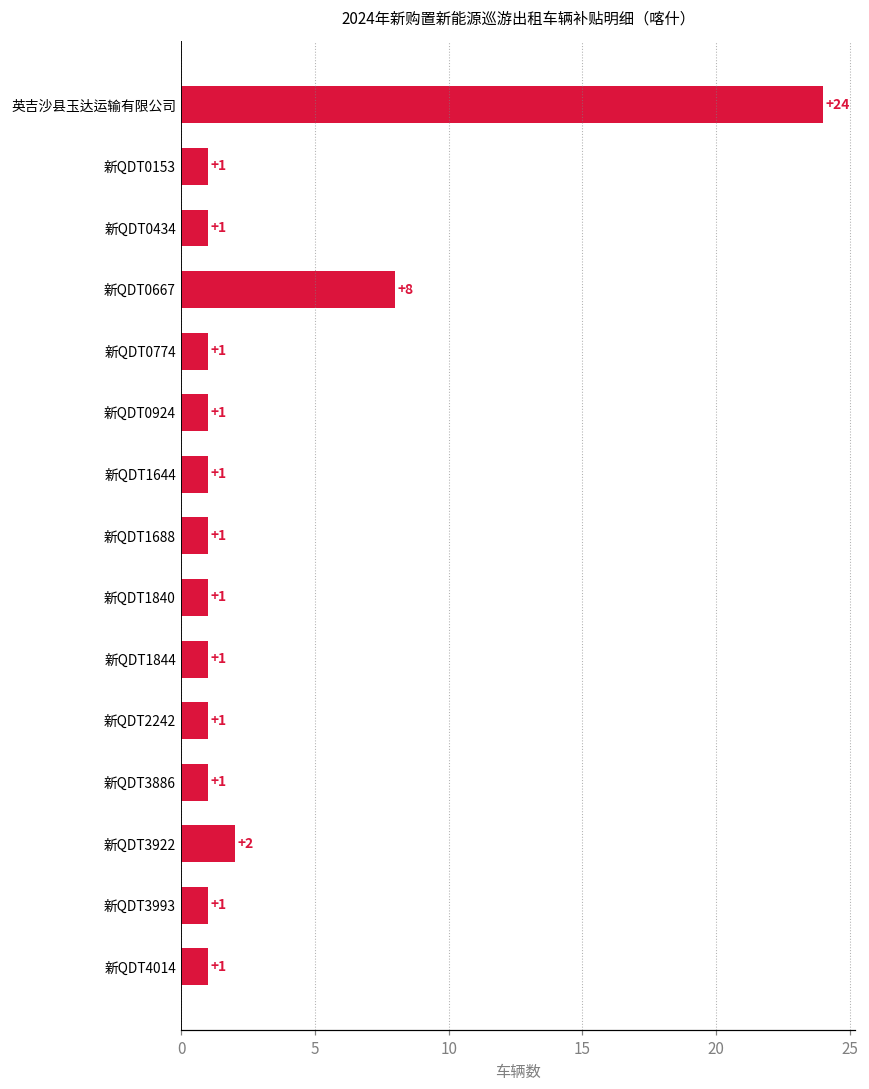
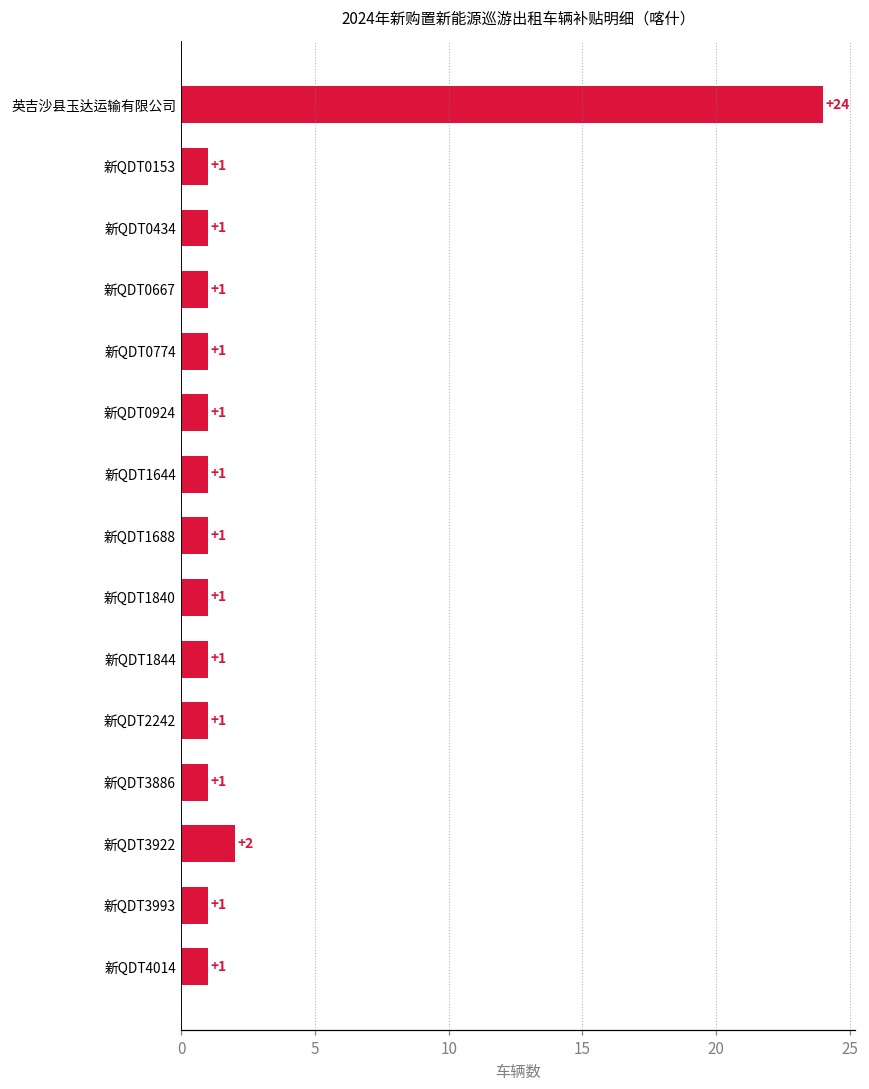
  {
    "英吉沙县玉达运输有限公司": "+24",
    "新QDT0153": "+1",
    "新QDT0434": "+1",
-   "新QDT0667": "+8",
+   "新QDT0667": "+1",
    "新QDT0774": "+1",
    "新QDT0924": "+1",
    "新QDT1644": "+1",
    "新QDT1688": "+1",
    "新QDT1840": "+1",
    "新QDT1844": "+1",
    "新QDT2242": "+1",
    "新QDT3886": "+1",
    "新QDT3922": "+2",
    "新QDT3993": "+1",
    "新QDT4014": "+1"
  }
